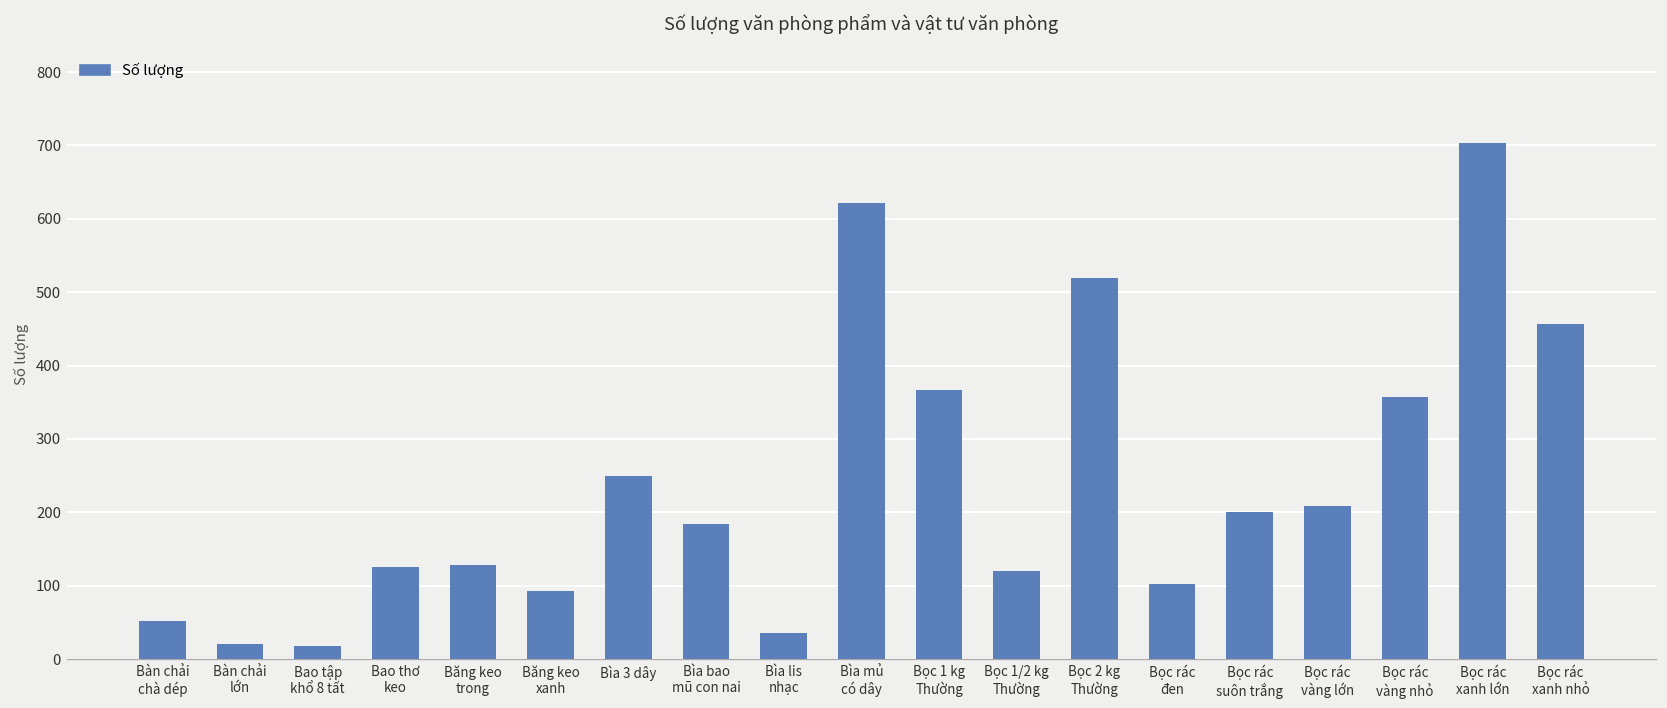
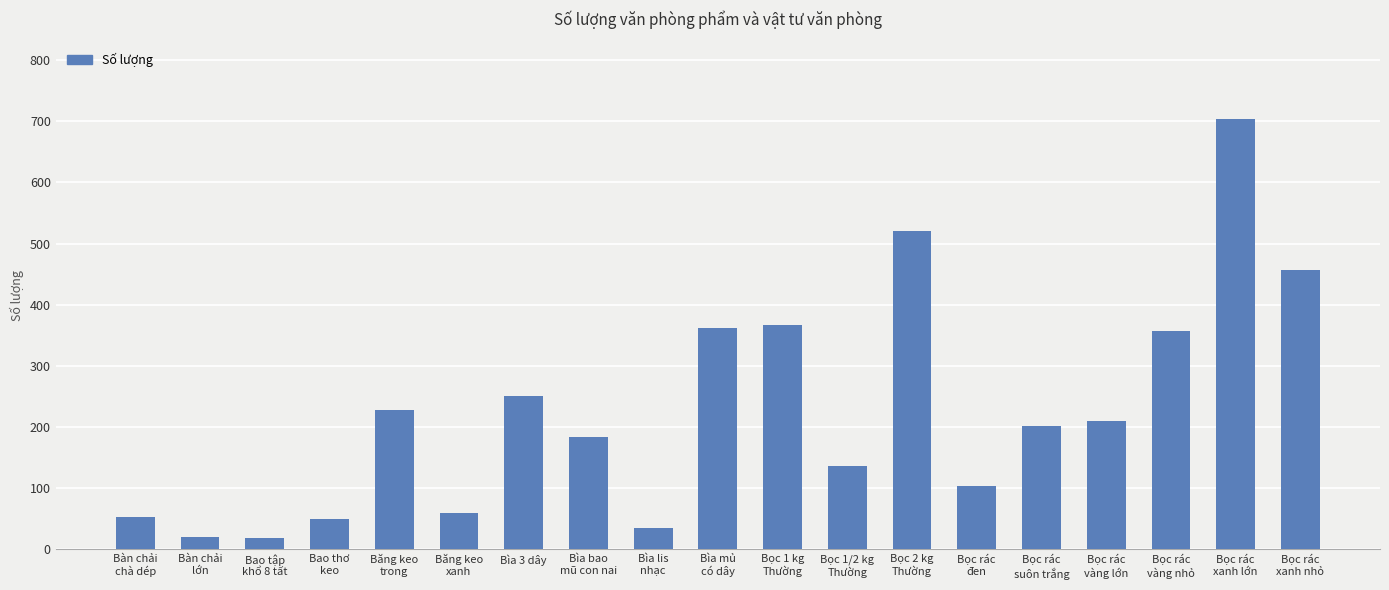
  {
    "Bàn chải chà dép": 50,
    "Bàn chải lớn": 20,
    "Bao tập khổ 8 tất": 20,
-   "Bao thơ keo": 130,
-   "Băng keo trong": 130,
-   "Băng keo xanh": 90,
+   "Bao thơ keo": 50,
+   "Băng keo trong": 230,
+   "Băng keo xanh": 60,
    "Bìa 3 dây": 250,
    "Bìa bao mũ con nai": 180,
    "Bìa lis nhạc": 40,
-   "Bìa mủ có dây": 620,
+   "Bìa mủ có dây": 360,
    "Bọc 1 kg Thường": 370,
-   "Bọc 1/2 kg Thường": 120,
+   "Bọc 1/2 kg Thường": 140,
    "Bọc 2 kg Thường": 520,
    "Bọc rác đen": 100,
    "Bọc rác suôn trắng": 200,
    "Bọc rác vàng lớn": 210,
    "Bọc rác vàng nhỏ": 360,
    "Bọc rác xanh lớn": 700,
    "Bọc rác xanh nhỏ": 460
  }
